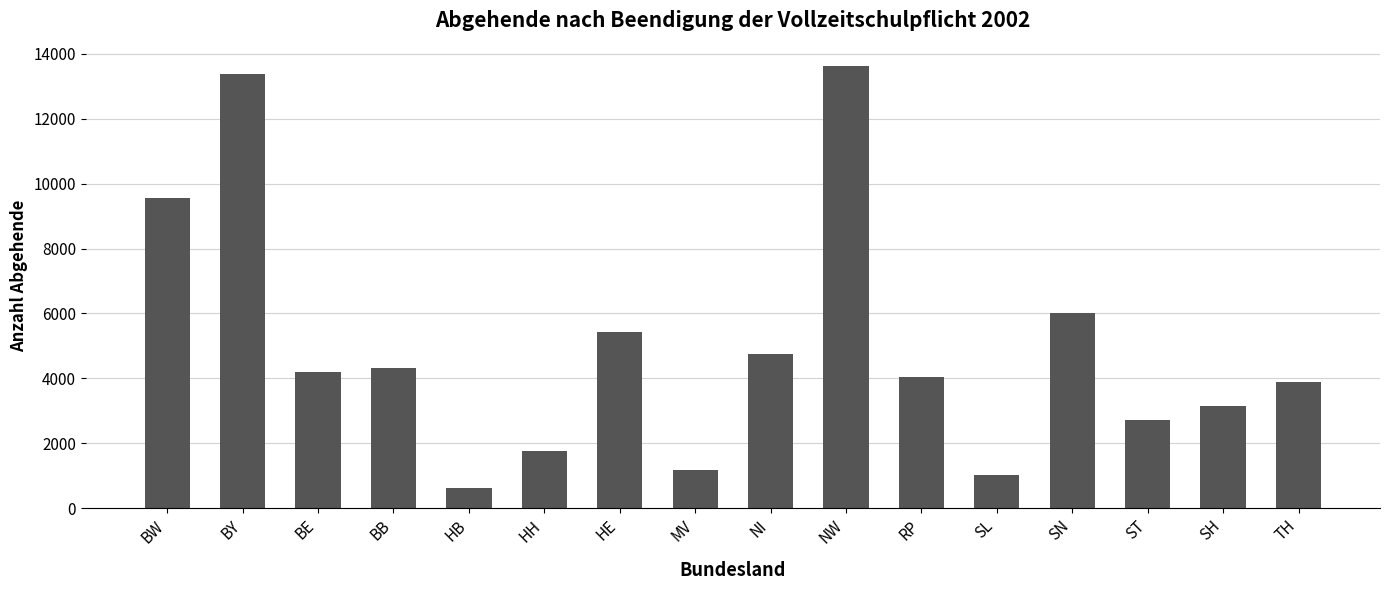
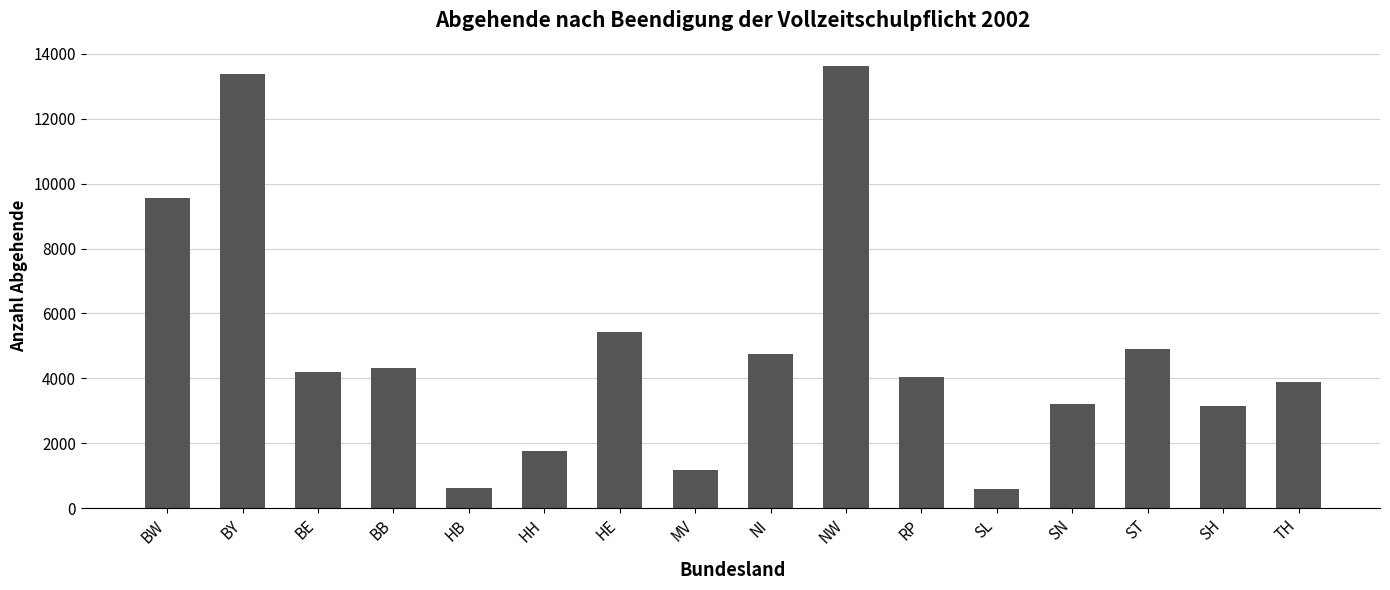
  {
    "BW": 9600,
    "BY": 13400,
    "BE": 4200,
    "BB": 4300,
    "HB": 600,
    "HH": 1700,
    "HE": 5400,
    "MV": 1200,
    "NI": 4800,
    "NW": 13600,
    "RP": 4000,
-   "SL": 1000,
-   "SN": 6000,
-   "ST": 2700,
+   "SL": 600,
+   "SN": 3200,
+   "ST": 4900,
    "SH": 3100,
    "TH": 3900
  }
